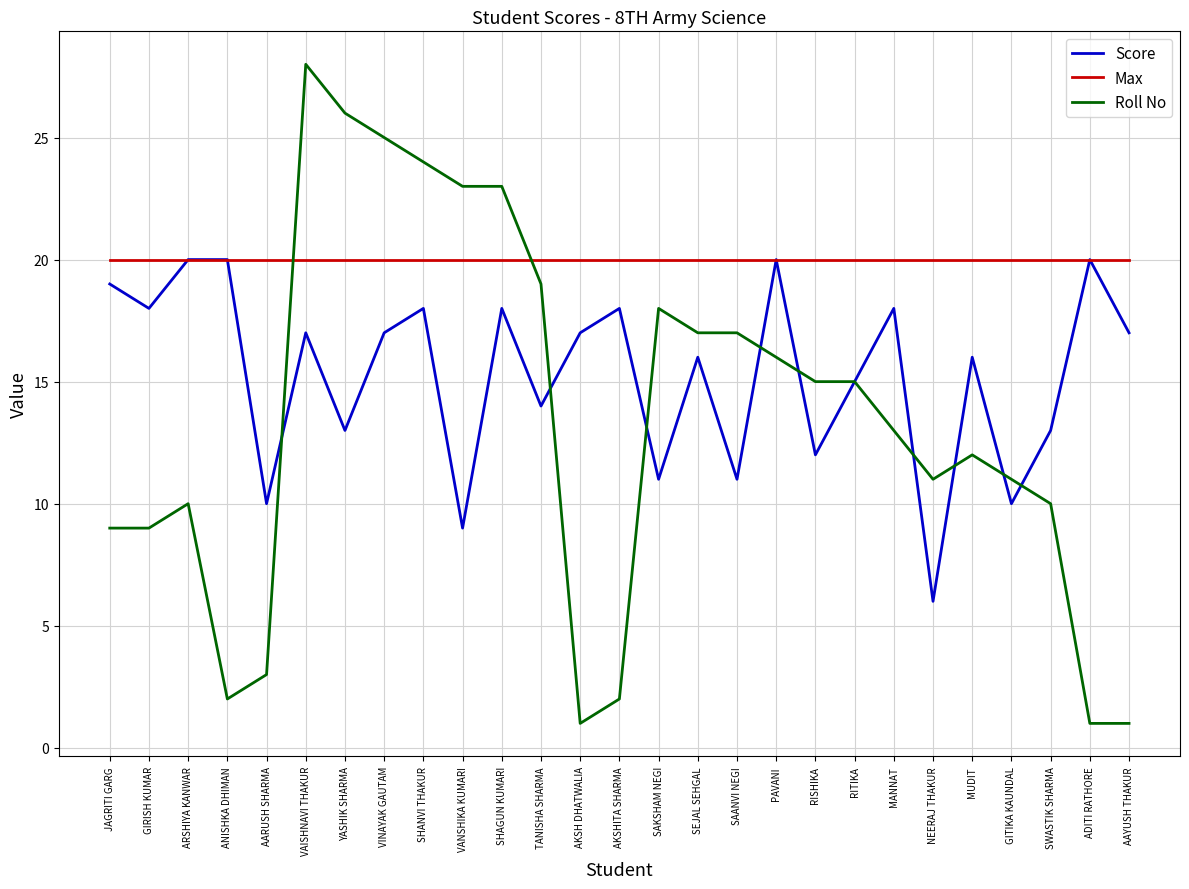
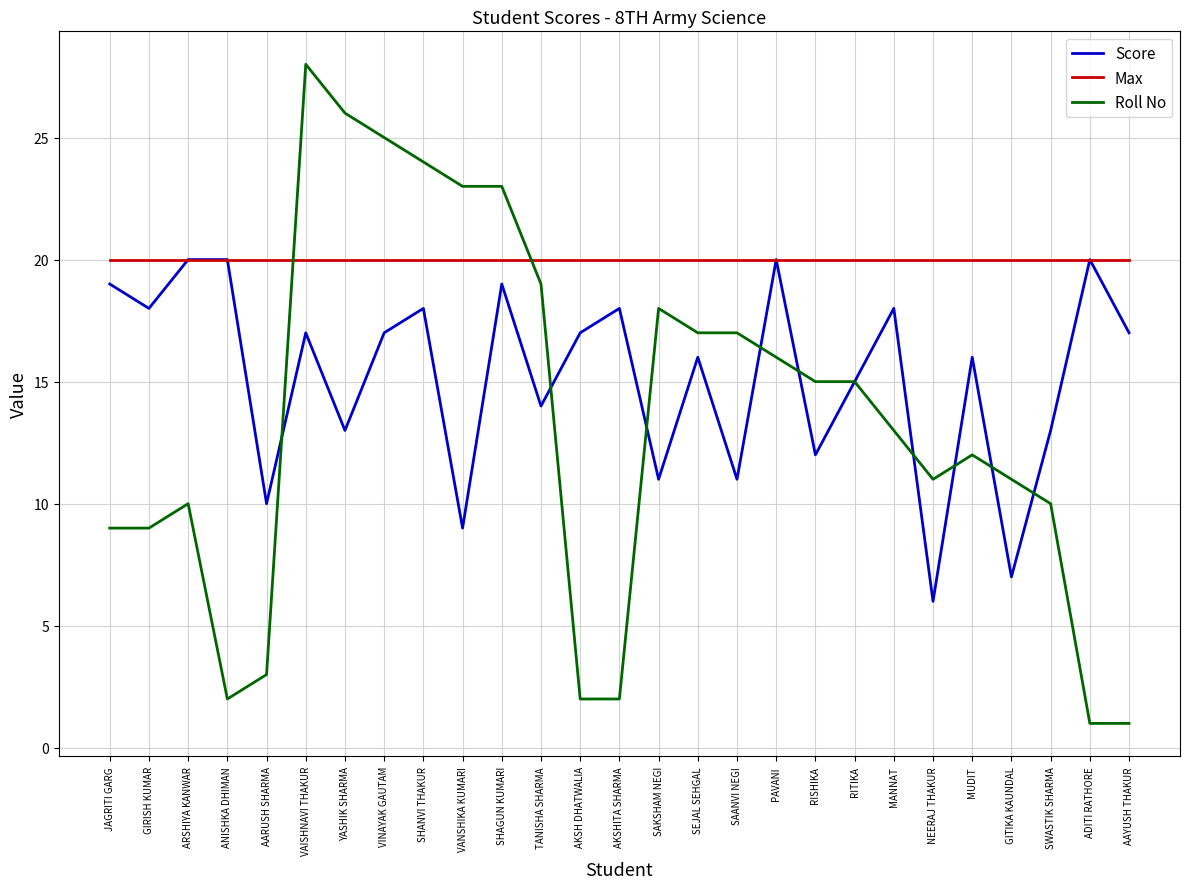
  {
    "Score": {
      "JAGRITI GARG": 19,
      "GIRISH KUMAR": 18,
      "AARUSH SHARMA": 10,
      "VAISHNAVI THAKUR": 17,
      "YASHIK SHARMA": 13,
      "VINAYAK GAUTAM": 17,
      "SHANVI THAKUR": 18,
      "VANSHIKA KUMARI": 9,
-     "SHAGUN KUMARI": 18,
+     "SHAGUN KUMARI": 19,
      "TANISHA SHARMA": 14,
      "AKSH DHATWALIA": 17,
      "AKSHITA SHARMA": 18,
      "SAKSHAM NEGI": 11,
      "SEJAL SEHGAL": 16,
      "SAANVI NEGI": 11,
      "RISHIKA": 12,
      "MANNAT": 18,
      "NEERAJ THAKUR": 6,
      "MUDIT": 16,
-     "GITIKA KAUNDAL": 10,
+     "GITIKA KAUNDAL": 7,
      "SWASTIK SHARMA": 13,
      "AAYUSH THAKUR": 17
    },
    "Max": {
      "JAGRITI GARG": 20,
      "GIRISH KUMAR": 20,
      "AARUSH SHARMA": 20,
      "VAISHNAVI THAKUR": 20,
      "YASHIK SHARMA": 20,
      "VINAYAK GAUTAM": 20,
      "SHANVI THAKUR": 20,
      "VANSHIKA KUMARI": 20,
      "SHAGUN KUMARI": 20,
      "TANISHA SHARMA": 20,
      "AKSH DHATWALIA": 20,
      "AKSHITA SHARMA": 20,
      "SAKSHAM NEGI": 20,
      "SEJAL SEHGAL": 20,
      "SAANVI NEGI": 20,
      "RISHIKA": 20,
      "RITIKA": 20,
      "MANNAT": 20,
      "NEERAJ THAKUR": 20,
      "MUDIT": 20,
      "GITIKA KAUNDAL": 20,
      "SWASTIK SHARMA": 20,
      "AAYUSH THAKUR": 20
    },
    "Roll No": {
      "JAGRITI GARG": 9,
      "GIRISH KUMAR": 9,
      "ARSHIYA KANWAR": 10,
      "ANISHKA DHIMAN": 2,
      "AARUSH SHARMA": 3,
      "VAISHNAVI THAKUR": 28,
      "YASHIK SHARMA": 26,
      "VINAYAK GAUTAM": 25,
      "SHANVI THAKUR": 24,
      "VANSHIKA KUMARI": 23,
      "SHAGUN KUMARI": 23,
      "TANISHA SHARMA": 19,
-     "AKSH DHATWALIA": 1,
+     "AKSH DHATWALIA": 2,
      "AKSHITA SHARMA": 2,
      "SAKSHAM NEGI": 18,
      "SEJAL SEHGAL": 17,
      "SAANVI NEGI": 17,
      "PAVANI": 16,
      "RISHIKA": 15,
      "MANNAT": 13,
      "NEERAJ THAKUR": 11,
      "MUDIT": 12,
      "GITIKA KAUNDAL": 11,
      "SWASTIK SHARMA": 10,
      "ADITI RATHORE": 1,
      "AAYUSH THAKUR": 1
    }
  }
